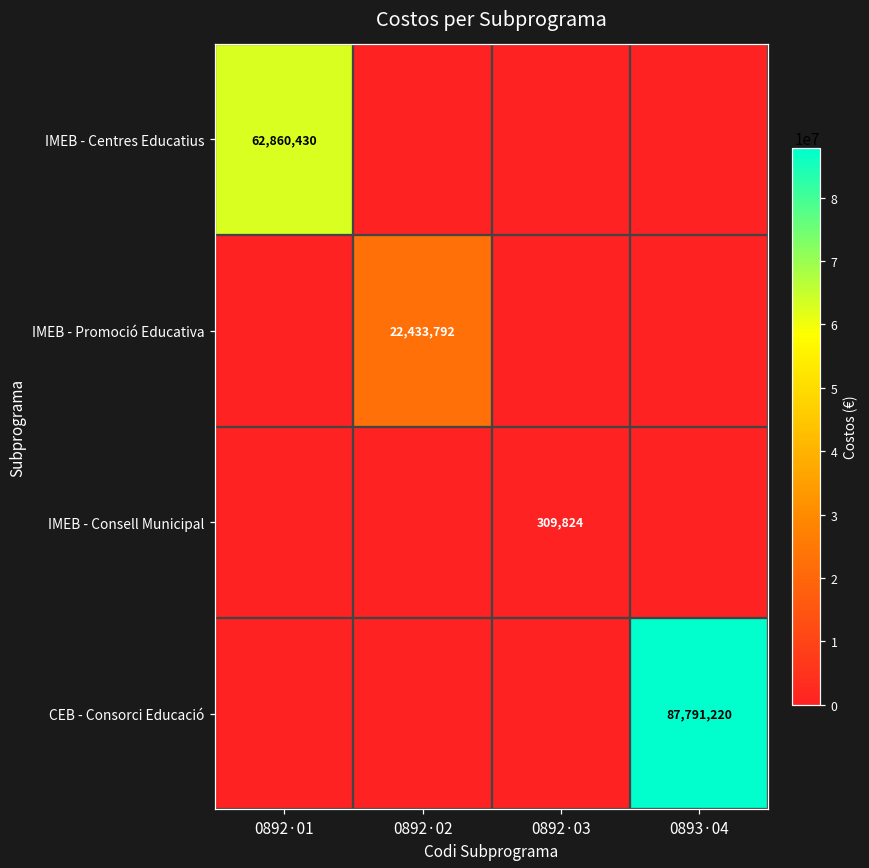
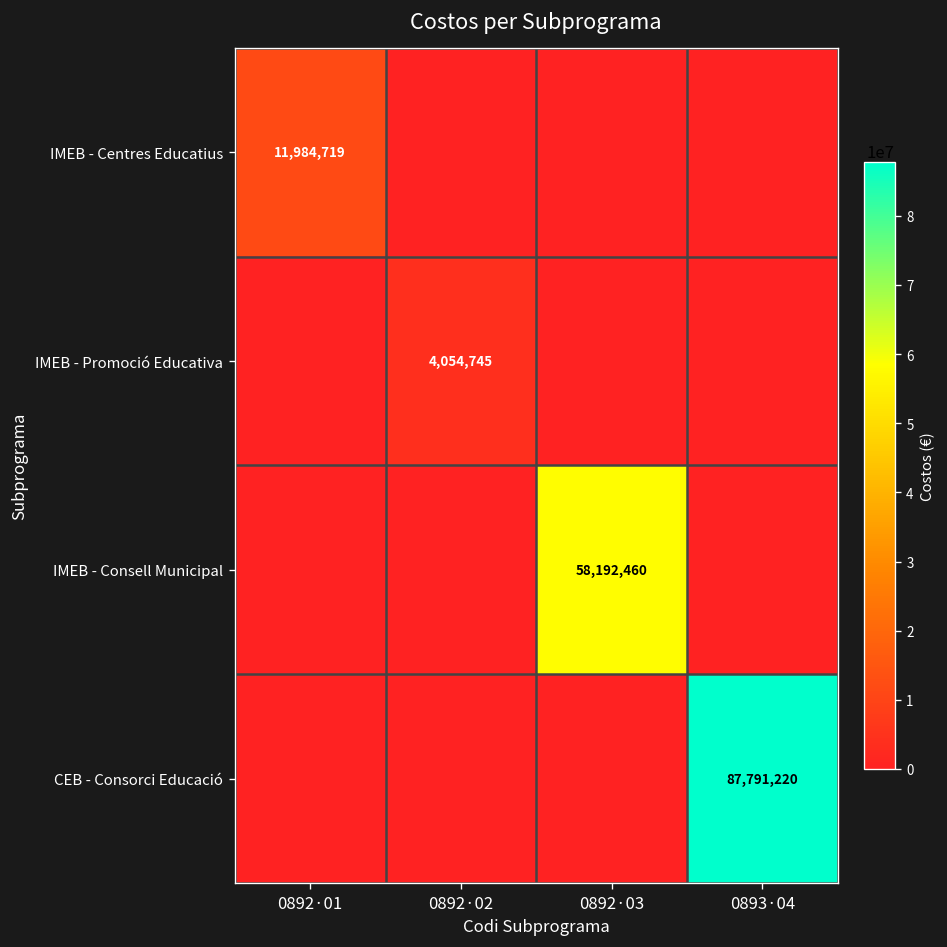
  {
    "IMEB - Centres Educatius": {
-     "0892·01": "62,860,430"
+     "0892·01": "11,984,719"
    },
    "IMEB - Promoció Educativa": {
-     "0892·02": "22,433,792"
+     "0892·02": "4,054,745"
    },
    "IMEB - Consell Municipal": {
-     "0892·03": "309,824"
+     "0892·03": "58,192,460"
    },
    "CEB - Consorci Educació": {
      "0893·04": "87,791,220"
    }
  }
